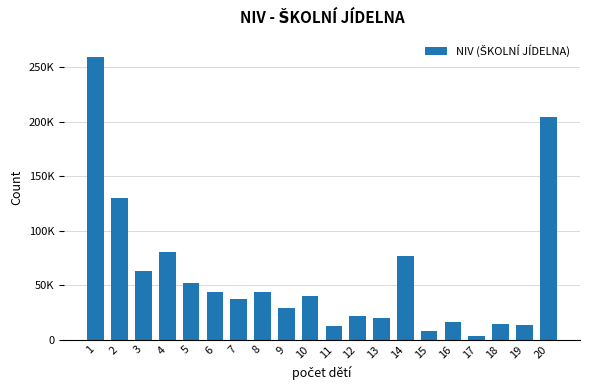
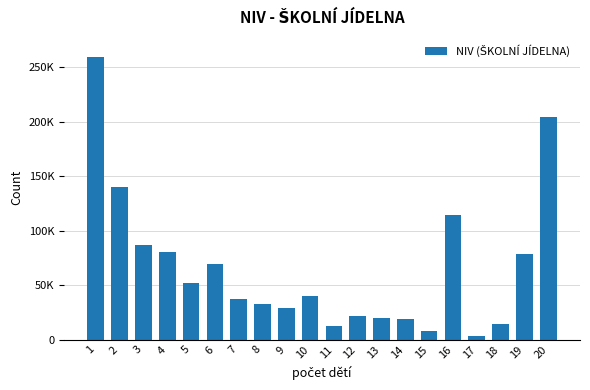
  {
    "1": 259000,
-   "2": 130000,
-   "3": 63000,
+   "2": 140000,
+   "3": 87000,
    "4": 80000,
    "5": 52000,
-   "6": 43000,
+   "6": 69000,
    "7": 37000,
-   "8": 44000,
+   "8": 33000,
    "9": 29000,
    "10": 40000,
    "11": 12000,
    "12": 22000,
    "13": 20000,
-   "14": 77000,
+   "14": 19000,
    "15": 8000,
-   "16": 16000,
+   "16": 114000,
    "17": 4000,
    "18": 15000,
-   "19": 14000,
+   "19": 78000,
    "20": 204000
  }
